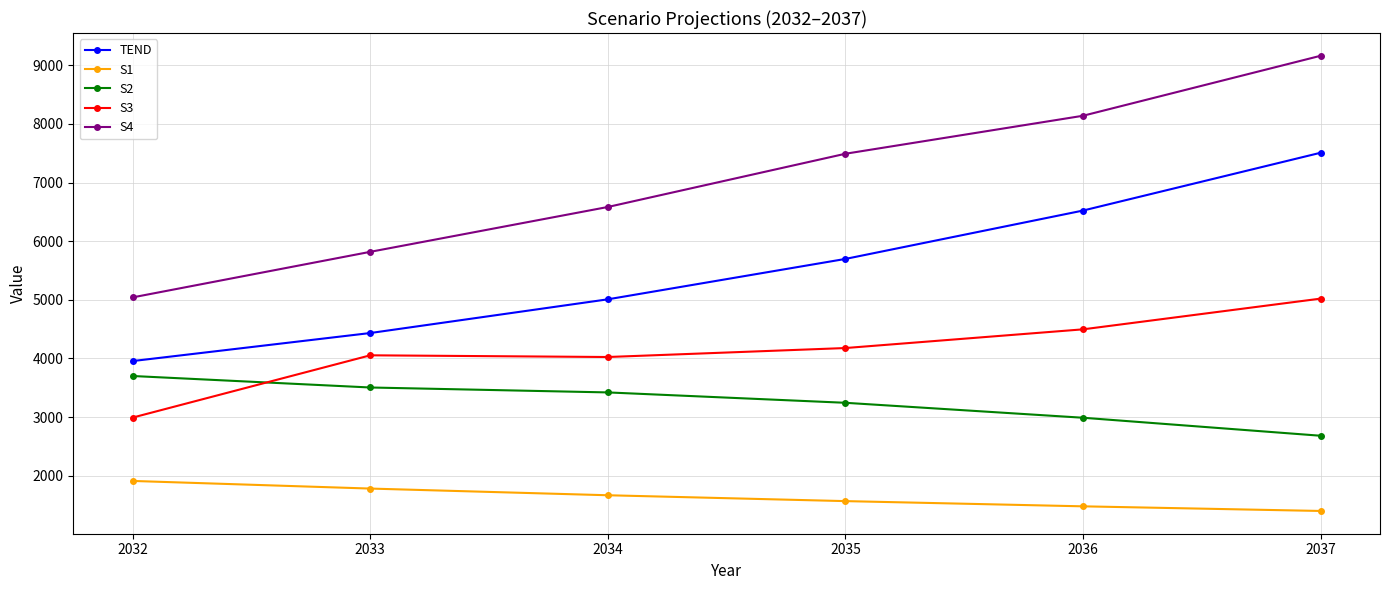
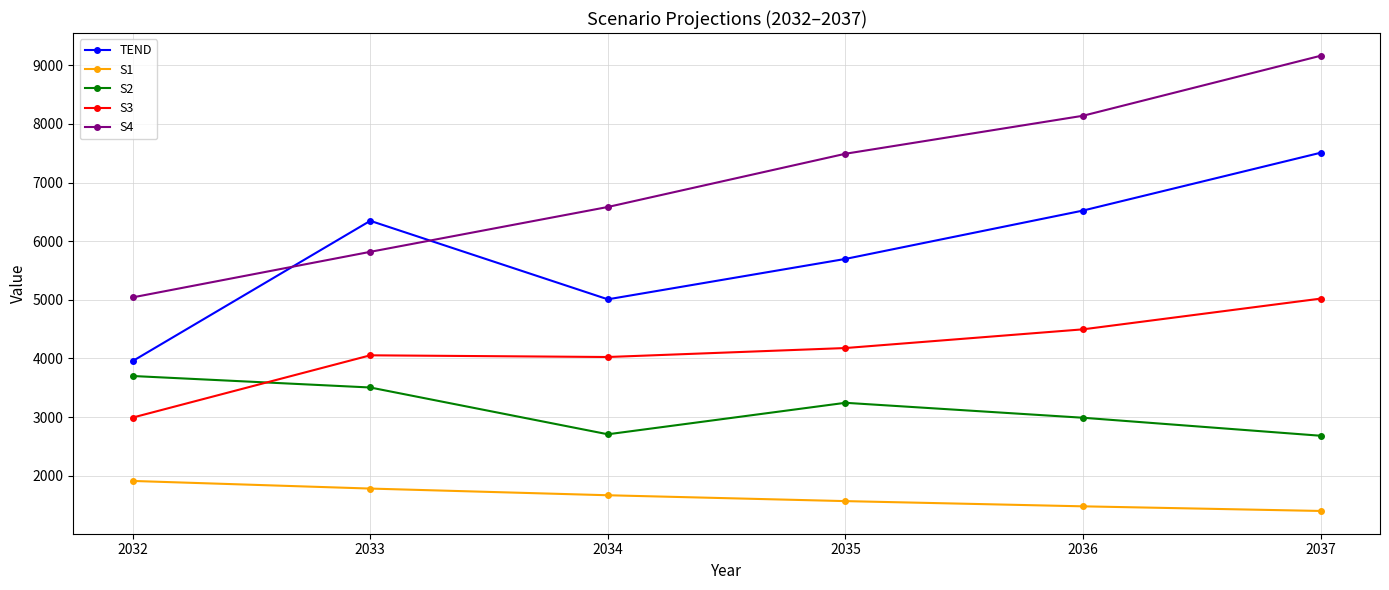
  {
    "TEND": {
      "2032": 4000,
-     "2033": 4400,
+     "2033": 6300,
      "2034": 5000,
      "2035": 5700,
      "2036": 6500,
      "2037": 7500
    },
    "S1": {
      "2032": 1900,
      "2033": 1800,
      "2034": 1700,
      "2035": 1600,
      "2036": 1500,
      "2037": 1400
    },
    "S2": {
      "2032": 3700,
      "2033": 3500,
-     "2034": 3400,
+     "2034": 2700,
      "2035": 3200,
      "2036": 3000,
      "2037": 2700
    },
    "S3": {
      "2032": 3000,
      "2033": 4100,
      "2034": 4000,
      "2035": 4200,
      "2036": 4500,
      "2037": 5000
    },
    "S4": {
      "2032": 5000,
      "2033": 5800,
      "2034": 6600,
      "2035": 7500,
      "2036": 8100,
      "2037": 9200
    }
  }
